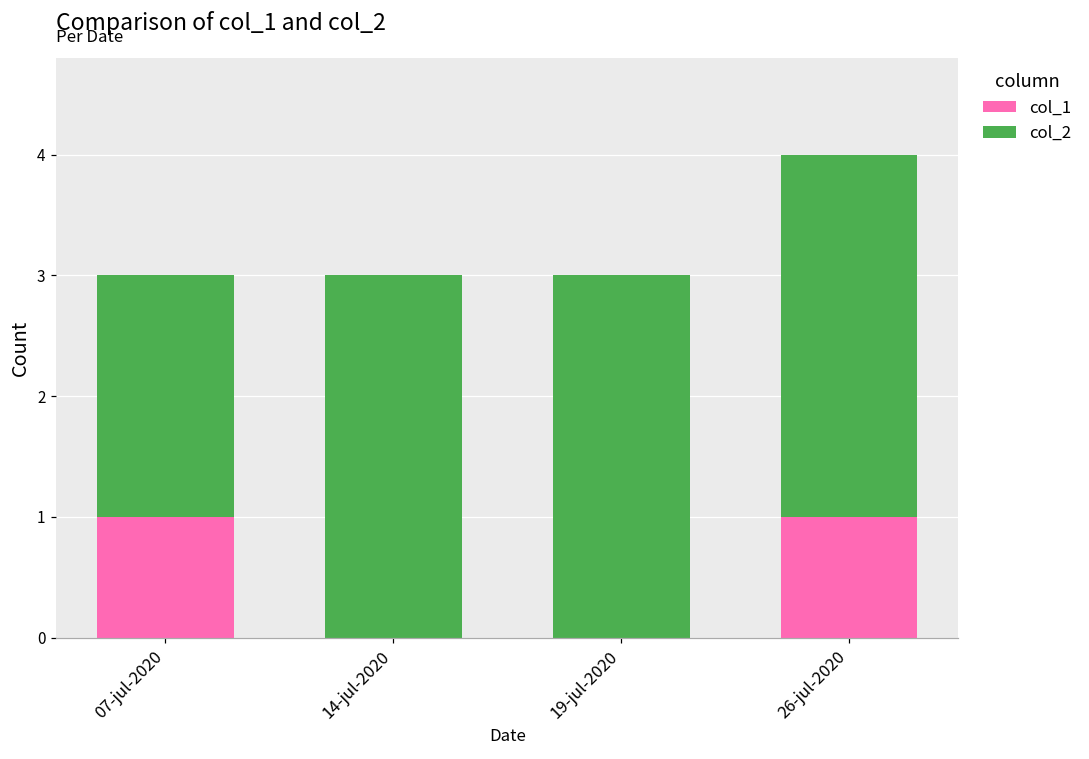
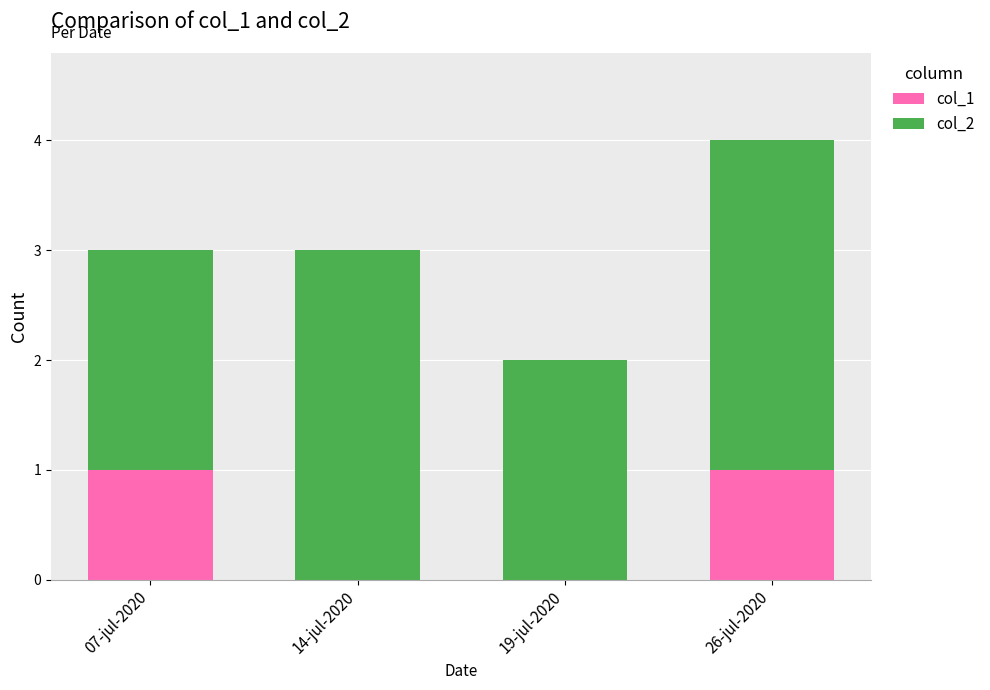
  {
    "col_1": {
      "07-jul-2020": 1,
      "14-jul-2020": 0,
      "19-jul-2020": 0,
      "26-jul-2020": 1
    },
    "col_2": {
      "07-jul-2020": 2,
      "14-jul-2020": 3,
-     "19-jul-2020": 3,
+     "19-jul-2020": 2,
      "26-jul-2020": 3
    }
  }
